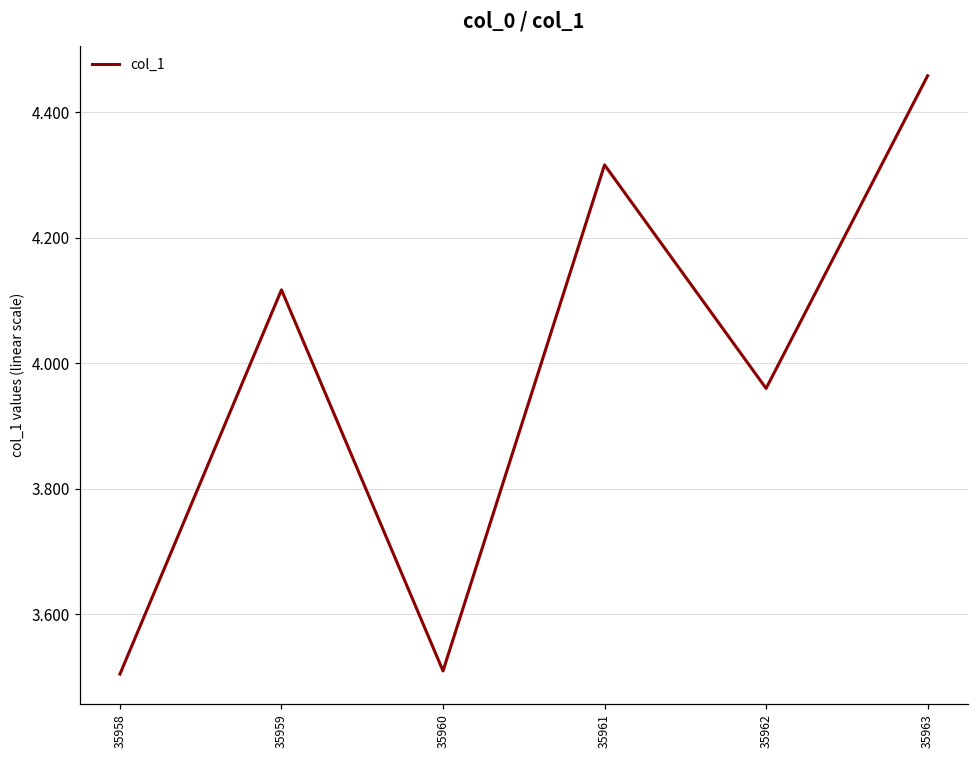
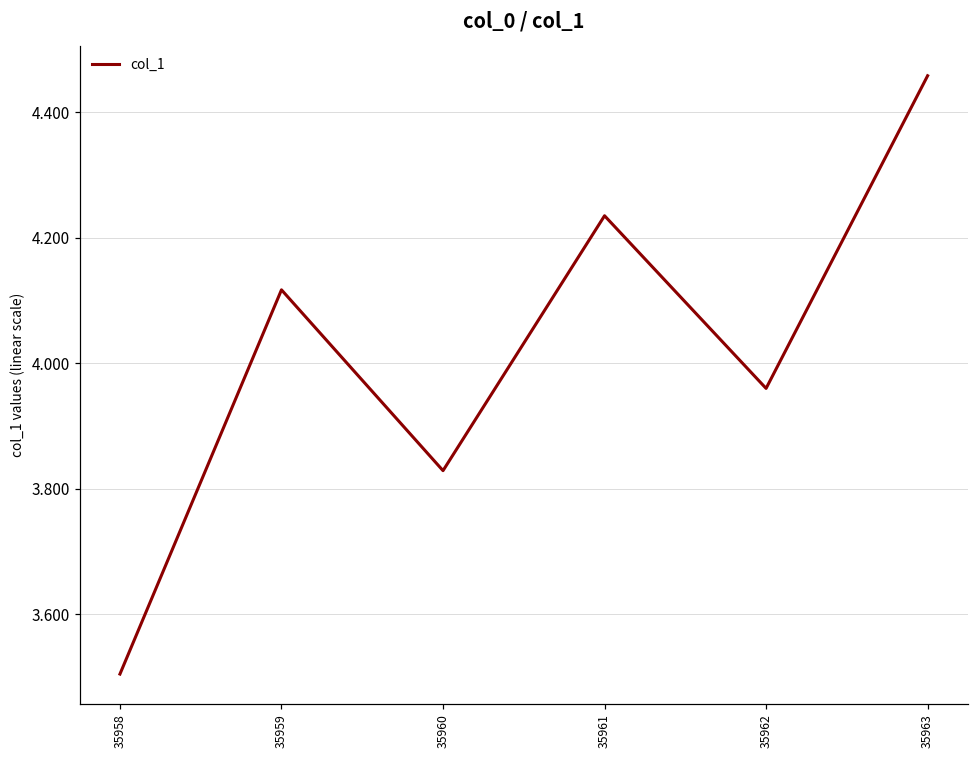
  {
    "35958": 3.51,
    "35959": 4.12,
-   "35960": 3.51,
-   "35961": 4.32,
+   "35960": 3.83,
+   "35961": 4.24,
    "35962": 3.96,
    "35963": 4.46
  }
